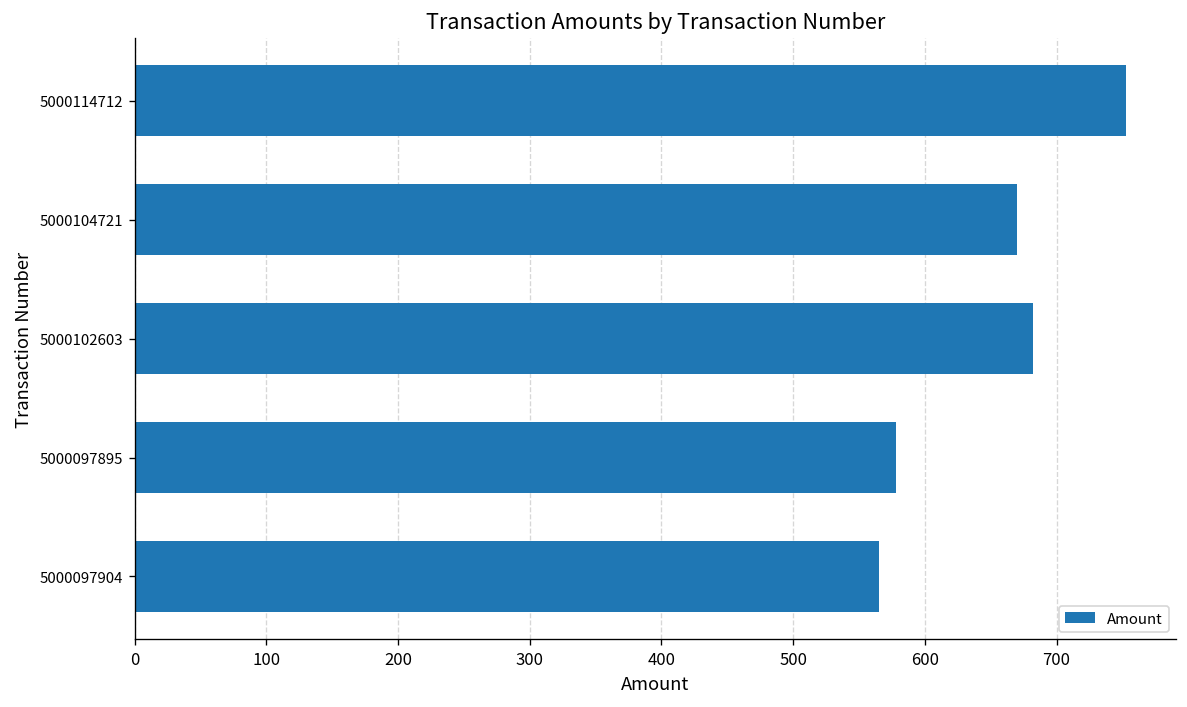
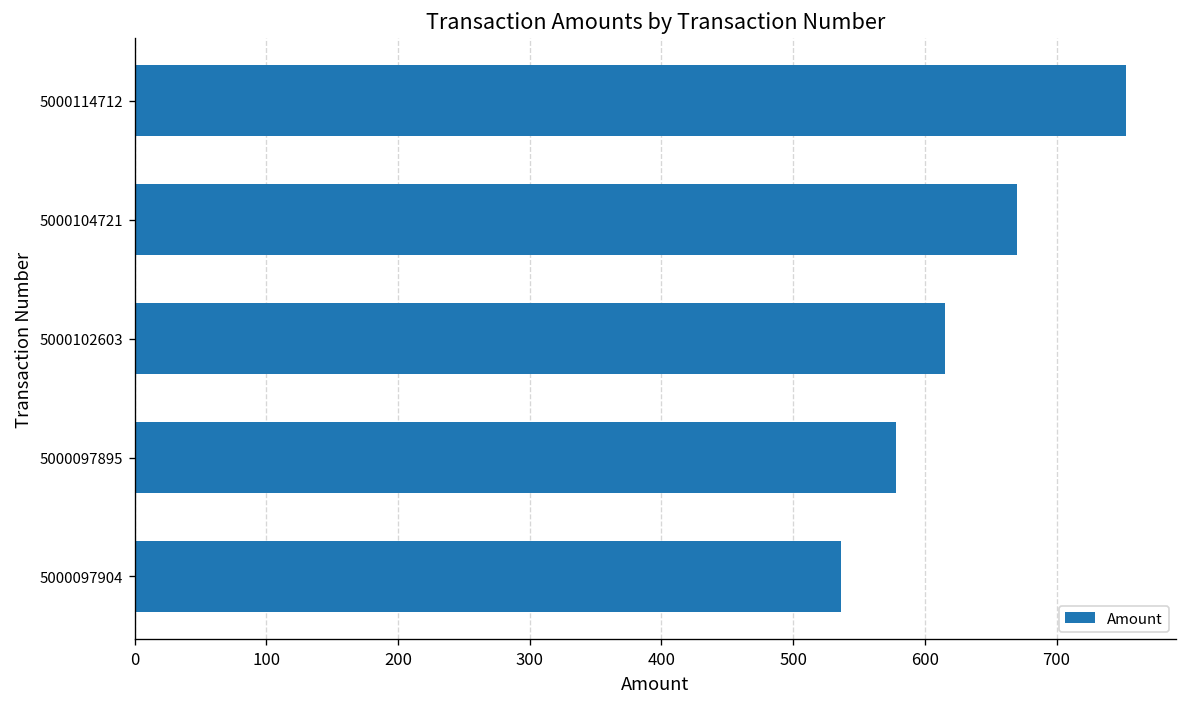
  {
    "5000114712": 753,
    "5000104721": 670,
-   "5000102603": 682,
+   "5000102603": 615,
    "5000097895": 578,
-   "5000097904": 565
+   "5000097904": 537
  }
